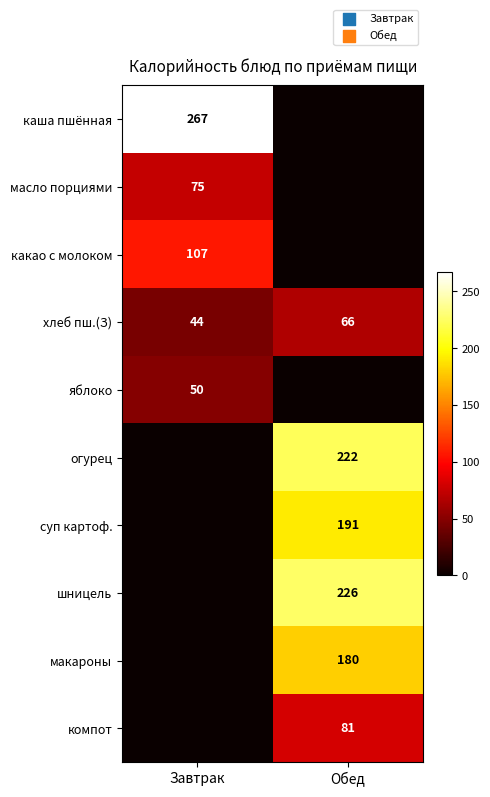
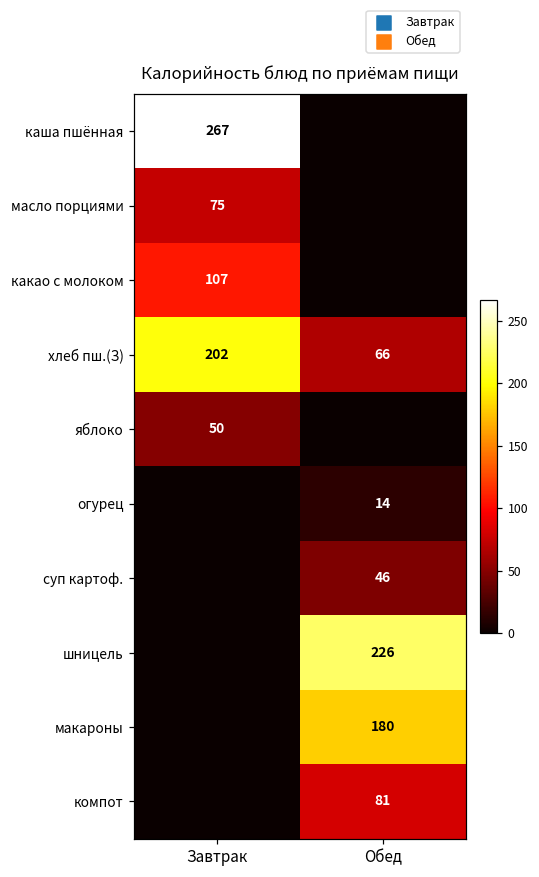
  {
    "каша пшённая": {
      "Завтрак": 267
    },
    "масло порциями": {
      "Завтрак": 75
    },
    "какао с молоком": {
      "Завтрак": 107
    },
    "хлеб пш.(З)": {
-     "Завтрак": 44,
+     "Завтрак": 202,
      "Обед": 66
    },
    "яблоко": {
      "Завтрак": 50
    },
    "огурец": {
-     "Обед": 222
+     "Обед": 14
    },
    "суп картоф.": {
-     "Обед": 191
+     "Обед": 46
    },
    "шницель": {
      "Обед": 226
    },
    "макароны": {
      "Обед": 180
    },
    "компот": {
      "Обед": 81
    }
  }
